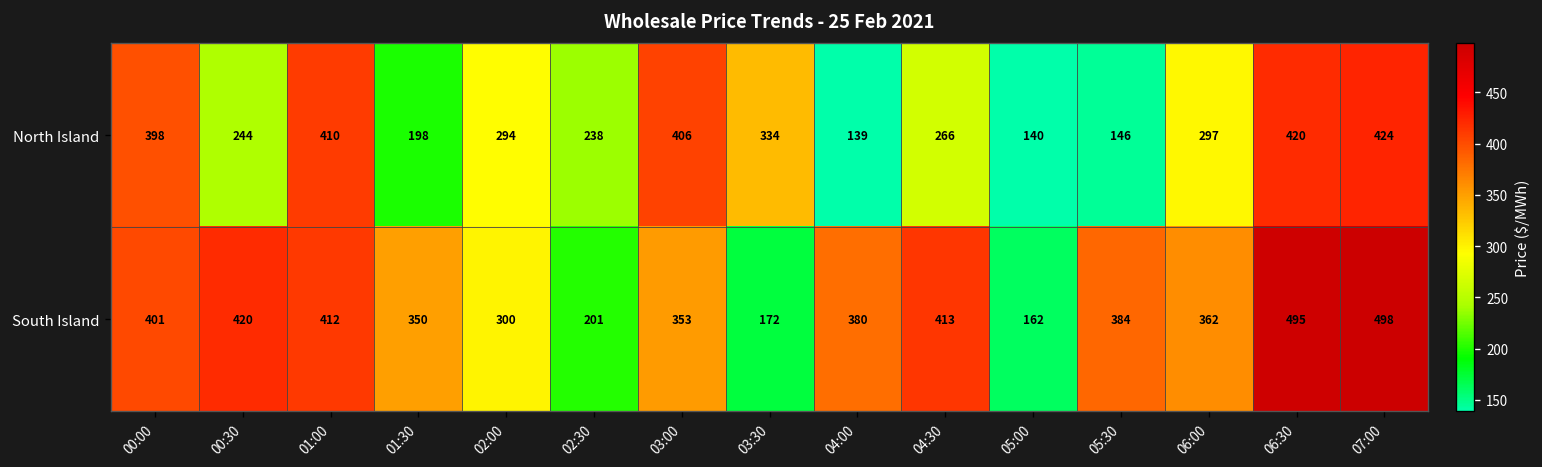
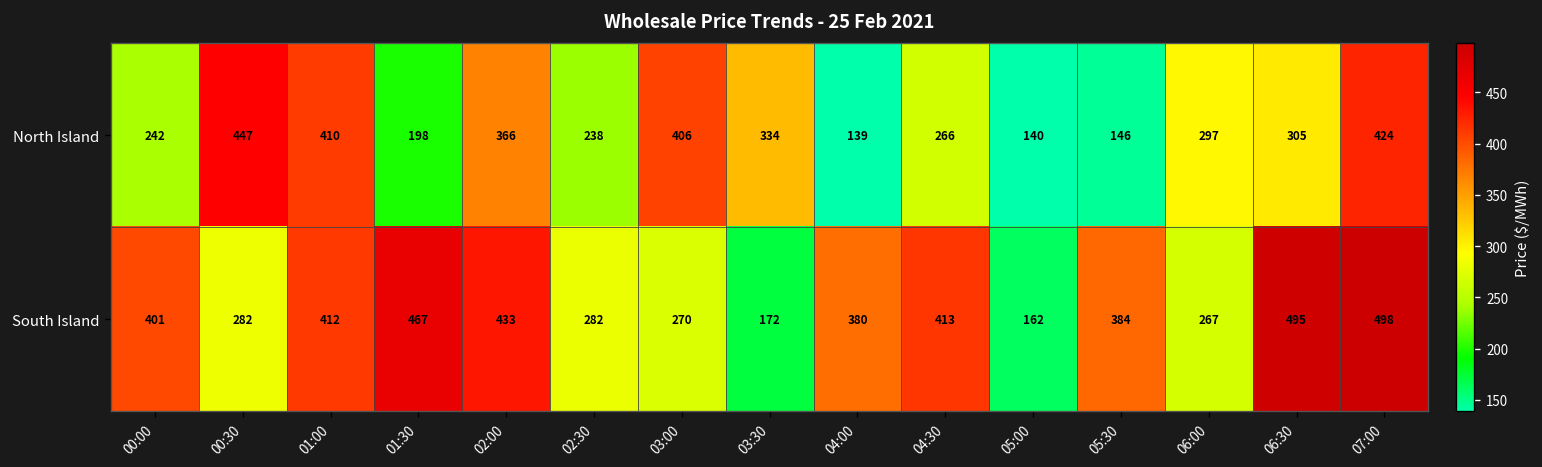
  {
    "North Island": {
-     "00:00": 398,
-     "00:30": 244,
+     "00:00": 242,
+     "00:30": 447,
      "01:00": 410,
      "01:30": 198,
-     "02:00": 294,
+     "02:00": 366,
      "02:30": 238,
      "03:00": 406,
      "03:30": 334,
      "04:00": 139,
      "04:30": 266,
      "05:00": 140,
      "05:30": 146,
      "06:00": 297,
-     "06:30": 420,
+     "06:30": 305,
      "07:00": 424
    },
    "South Island": {
      "00:00": 401,
-     "00:30": 420,
+     "00:30": 282,
      "01:00": 412,
-     "01:30": 350,
-     "02:00": 300,
-     "02:30": 201,
-     "03:00": 353,
+     "01:30": 467,
+     "02:00": 433,
+     "02:30": 282,
+     "03:00": 270,
      "03:30": 172,
      "04:00": 380,
      "04:30": 413,
      "05:00": 162,
      "05:30": 384,
-     "06:00": 362,
+     "06:00": 267,
      "06:30": 495,
      "07:00": 498
    }
  }
